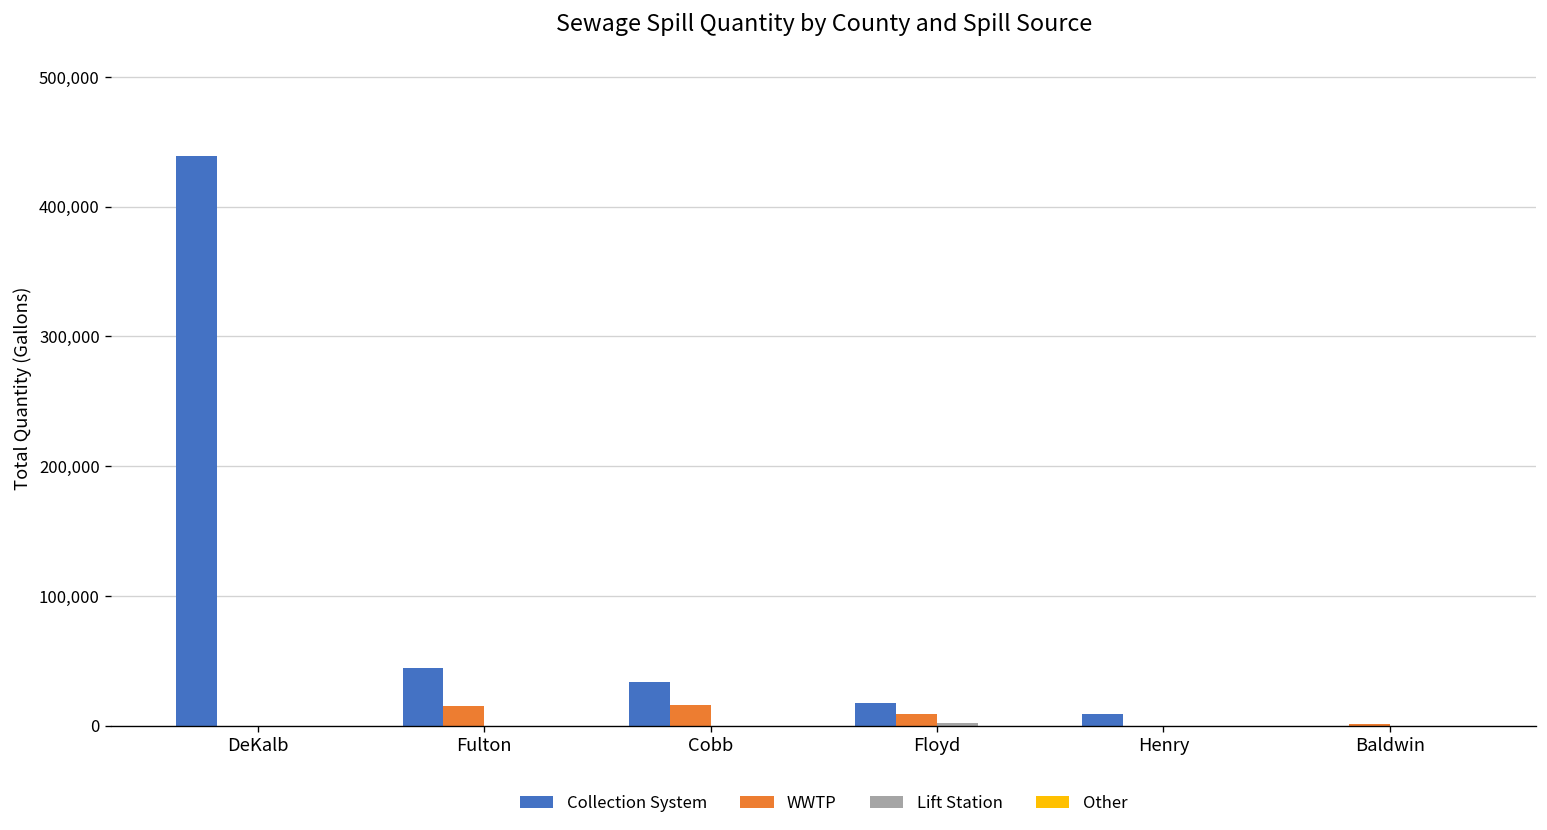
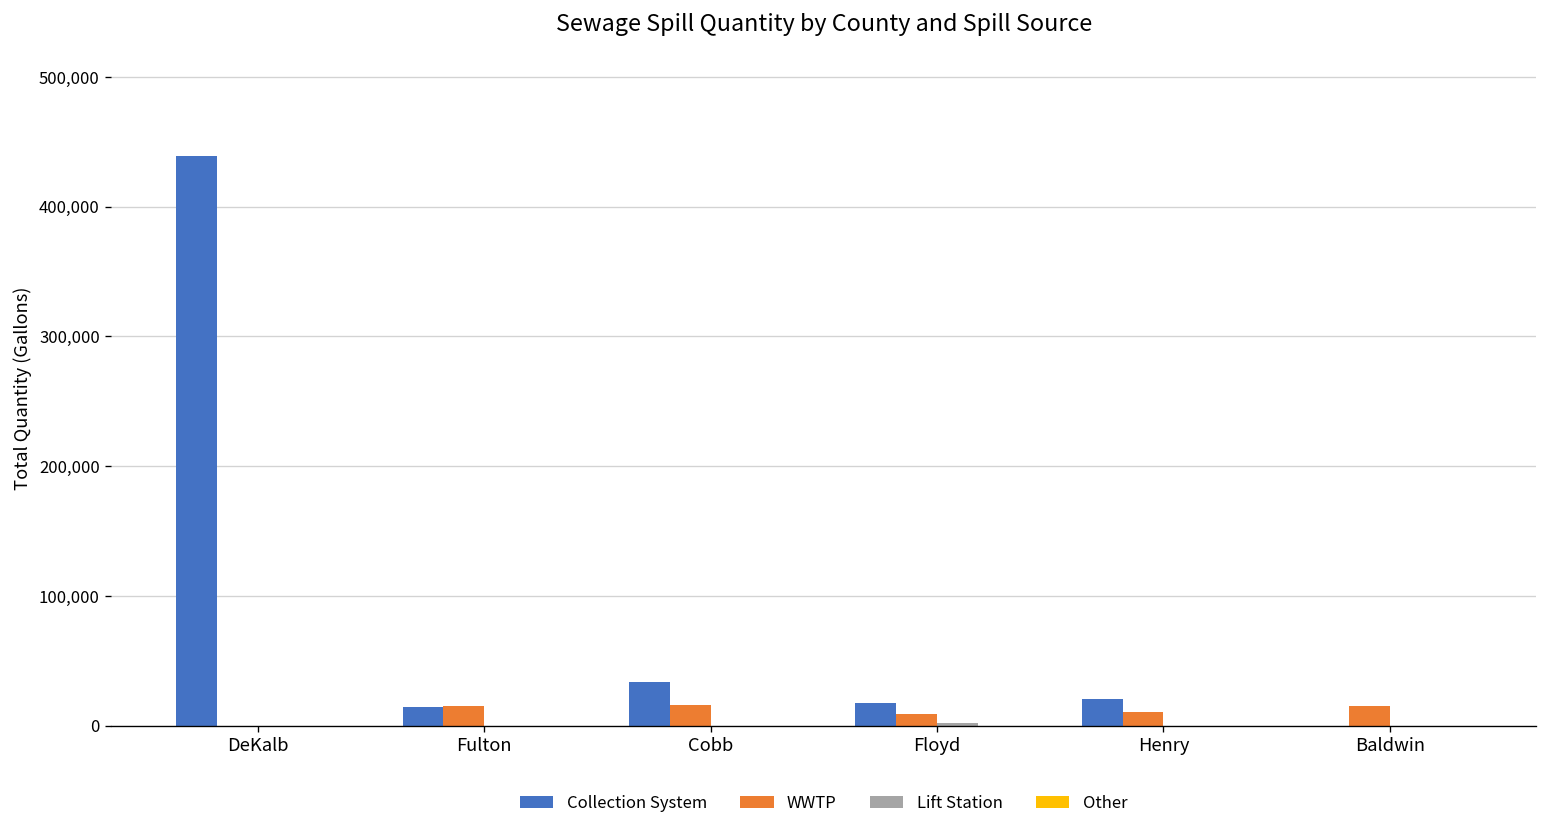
  {
    "Collection System": {
      "DeKalb": "439,000",
-     "Fulton": "45,000",
+     "Fulton": "15,000",
      "Cobb": "33,000",
      "Floyd": "17,000",
-     "Henry": "9,000",
+     "Henry": "21,000",
      "Baldwin": "0"
    },
    "WWTP": {
      "DeKalb": "0",
      "Fulton": "15,000",
      "Cobb": "16,000",
      "Floyd": "9,000",
-     "Henry": "0",
-     "Baldwin": "1,000"
+     "Henry": "10,000",
+     "Baldwin": "15,000"
    },
    "Lift Station": {
      "DeKalb": "0",
      "Fulton": "0",
      "Cobb": "0",
      "Henry": "0",
      "Baldwin": "0"
    },
    "Other": {
      "DeKalb": "0",
      "Fulton": "0",
      "Cobb": "0",
      "Floyd": "0",
      "Henry": "0",
      "Baldwin": "0"
    }
  }
